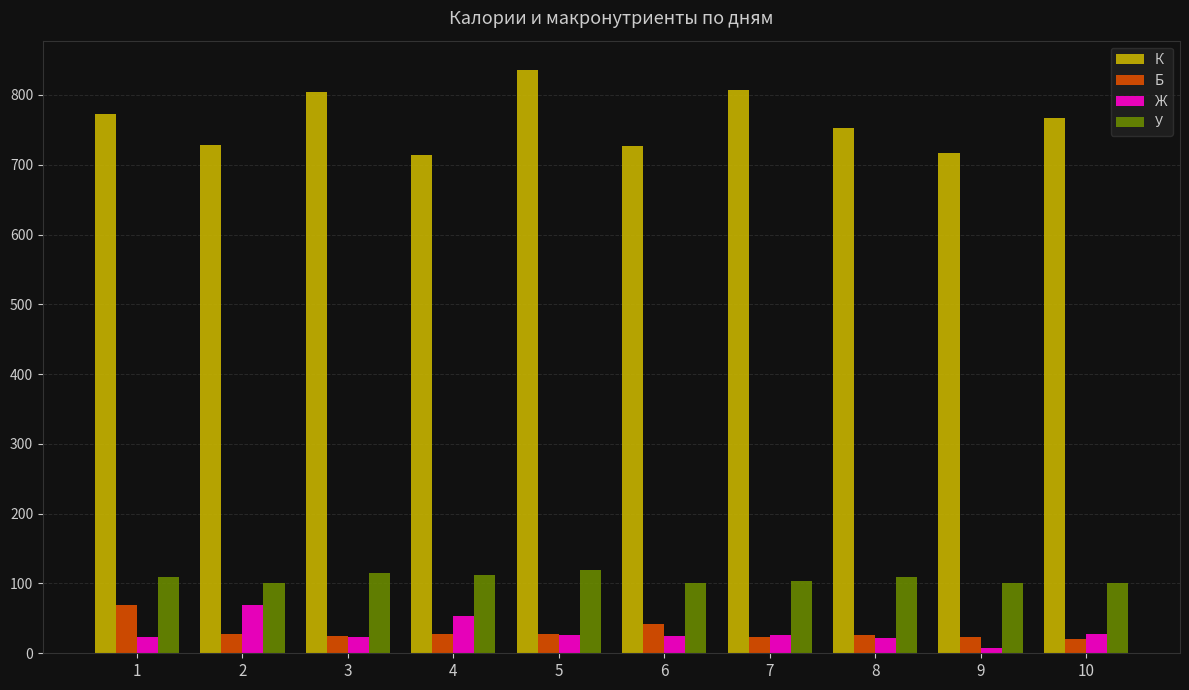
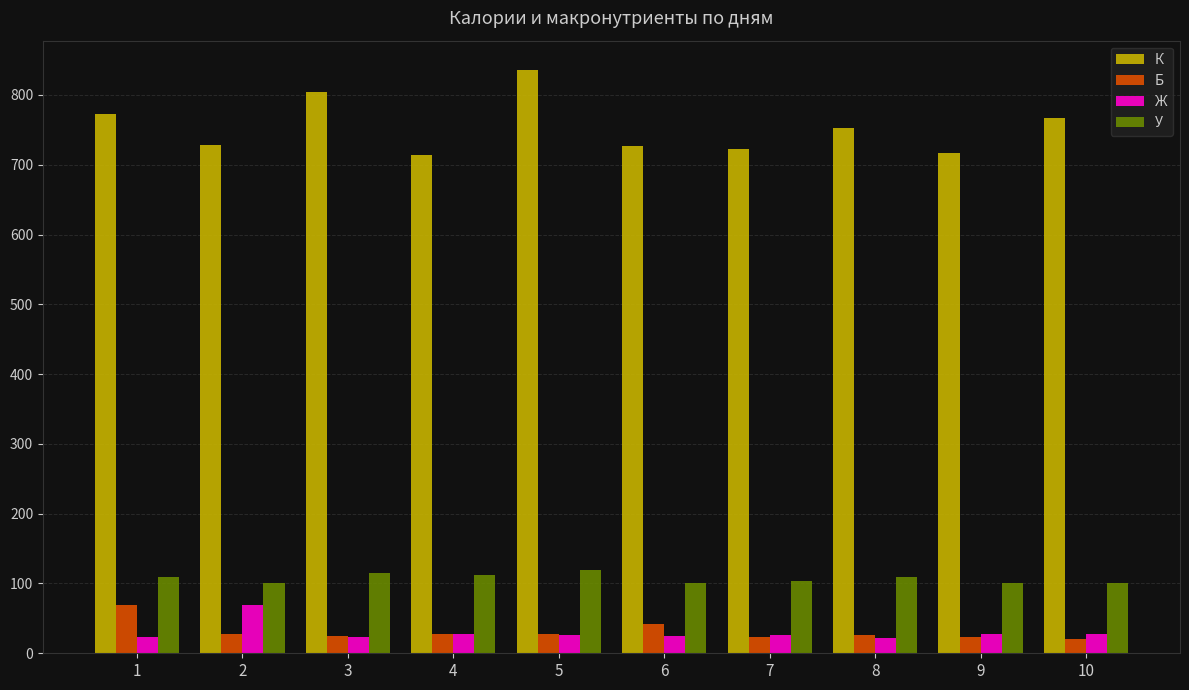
  {
    "К": {
      "1": 770,
      "2": 730,
      "3": 800,
      "4": 710,
      "5": 840,
      "6": 730,
-     "7": 810,
+     "7": 720,
      "8": 750,
      "9": 720,
      "10": 770
    },
    "Б": {
      "1": 70,
      "2": 30,
      "3": 30,
      "4": 30,
      "5": 30,
      "6": 40,
      "7": 20,
      "8": 30,
      "9": 20,
      "10": 20
    },
    "Ж": {
      "1": 20,
      "2": 70,
      "3": 20,
-     "4": 50,
+     "4": 30,
      "5": 30,
      "6": 30,
      "7": 30,
      "8": 20,
-     "9": 10,
+     "9": 30,
      "10": 30
    },
    "У": {
      "1": 110,
      "2": 100,
      "3": 120,
      "4": 110,
      "5": 120,
      "6": 100,
      "7": 100,
      "8": 110,
      "9": 100,
      "10": 100
    }
  }
